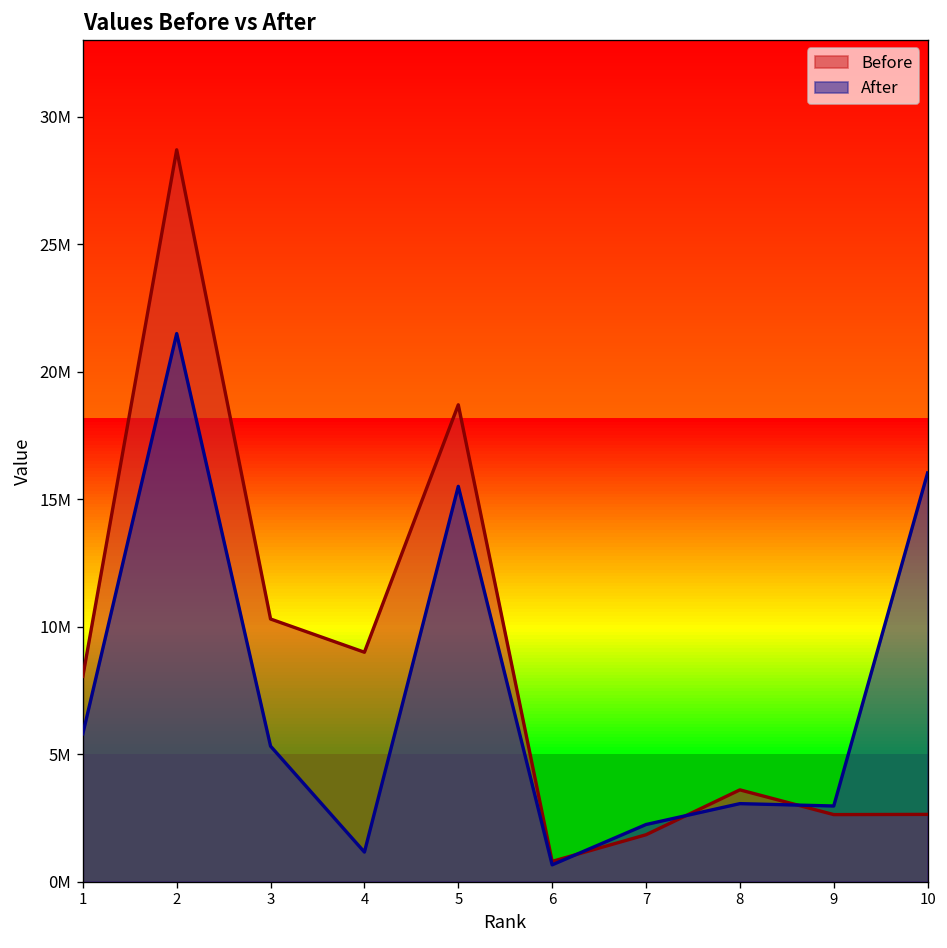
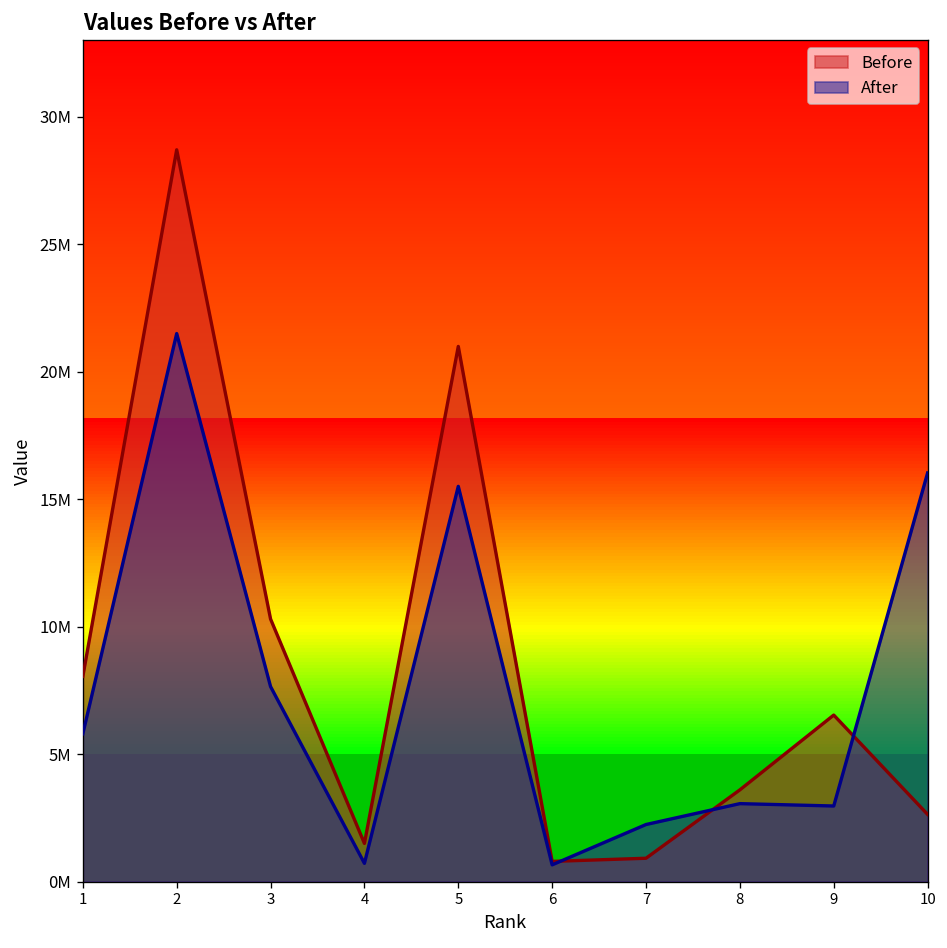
  {
    "Before": {
      "1": 8100000,
      "2": 28700000,
      "3": 10300000,
-     "4": 9000000,
-     "5": 18700000,
+     "4": 1500000,
+     "5": 21000000,
      "6": 800000,
-     "7": 1800000,
+     "7": 900000,
      "8": 3600000,
-     "9": 2600000,
+     "9": 6500000,
      "10": 2600000
    },
    "After": {
      "1": 5800000,
      "2": 21500000,
-     "3": 5300000,
-     "4": 1200000,
+     "3": 7700000,
+     "4": 700000,
      "5": 15500000,
      "6": 700000,
      "7": 2200000,
      "8": 3100000,
      "9": 3000000,
      "10": 16000000
    }
  }
